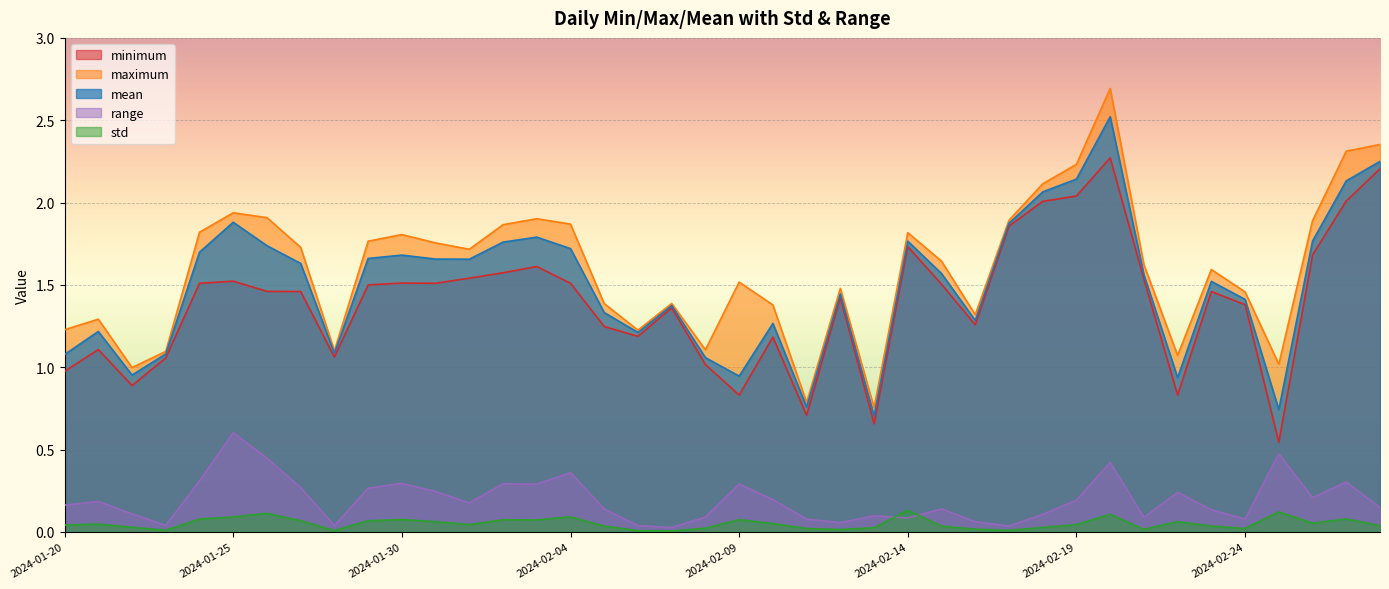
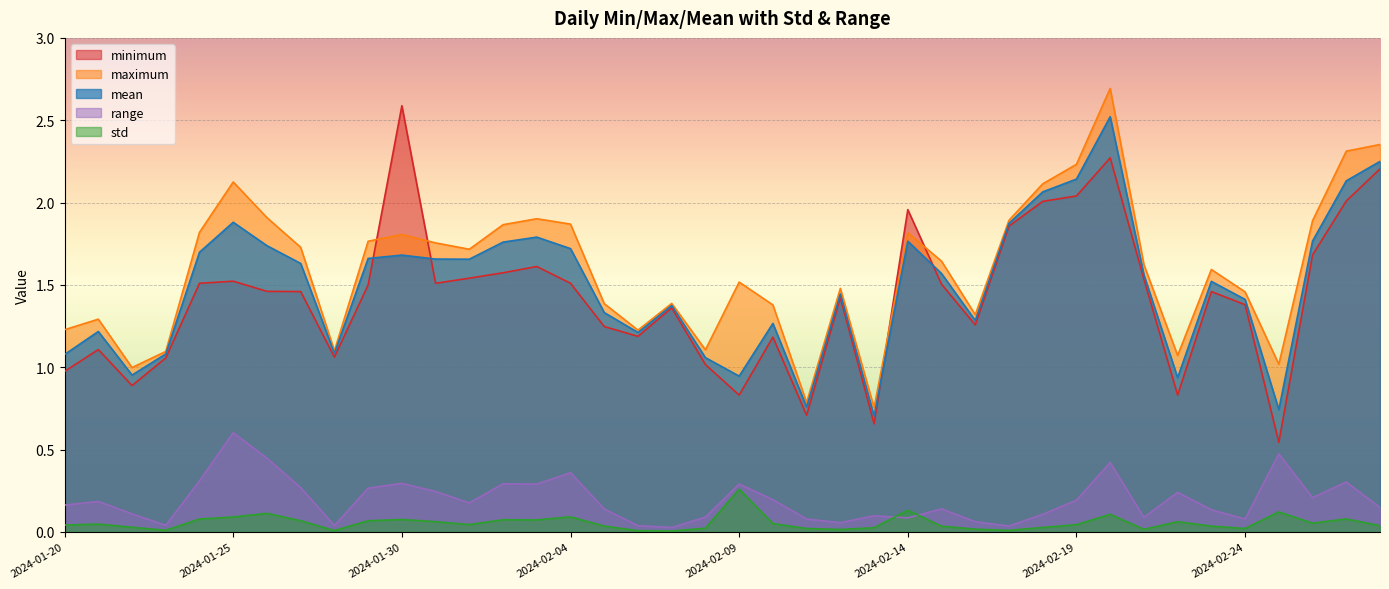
  {
    "minimum": {
      "2024-01-20": 0.97,
      "2024-01-25": 1.52,
-     "2024-01-30": 1.51,
+     "2024-01-30": 2.59,
      "2024-02-04": 1.51,
      "2024-02-09": 0.83,
-     "2024-02-14": 1.73,
+     "2024-02-14": 1.96,
      "2024-02-19": 2.04,
      "2024-02-24": 1.38
    },
    "maximum": {
      "2024-01-20": 1.23,
-     "2024-01-25": 1.94,
+     "2024-01-25": 2.12,
      "2024-01-30": 1.81,
      "2024-02-04": 1.87,
      "2024-02-09": 1.52,
      "2024-02-14": 1.82,
      "2024-02-19": 2.23,
      "2024-02-24": 1.46
    },
    "mean": {
      "2024-01-20": 1.08,
      "2024-01-25": 1.88,
      "2024-01-30": 1.68,
      "2024-02-04": 1.72,
      "2024-02-09": 0.95,
      "2024-02-14": 1.77,
      "2024-02-19": 2.14,
      "2024-02-24": 1.41
    },
    "range": {
      "2024-01-20": 0.16,
      "2024-01-25": 0.60,
      "2024-01-30": 0.29,
      "2024-02-04": 0.36,
      "2024-02-09": 0.29,
      "2024-02-14": 0.09,
      "2024-02-19": 0.19,
      "2024-02-24": 0.08
    },
    "std": {
      "2024-01-20": 0.04,
      "2024-01-25": 0.09,
      "2024-01-30": 0.08,
      "2024-02-04": 0.09,
-     "2024-02-09": 0.07,
+     "2024-02-09": 0.26,
      "2024-02-14": 0.13,
      "2024-02-19": 0.04,
      "2024-02-24": 0.02
    }
  }
